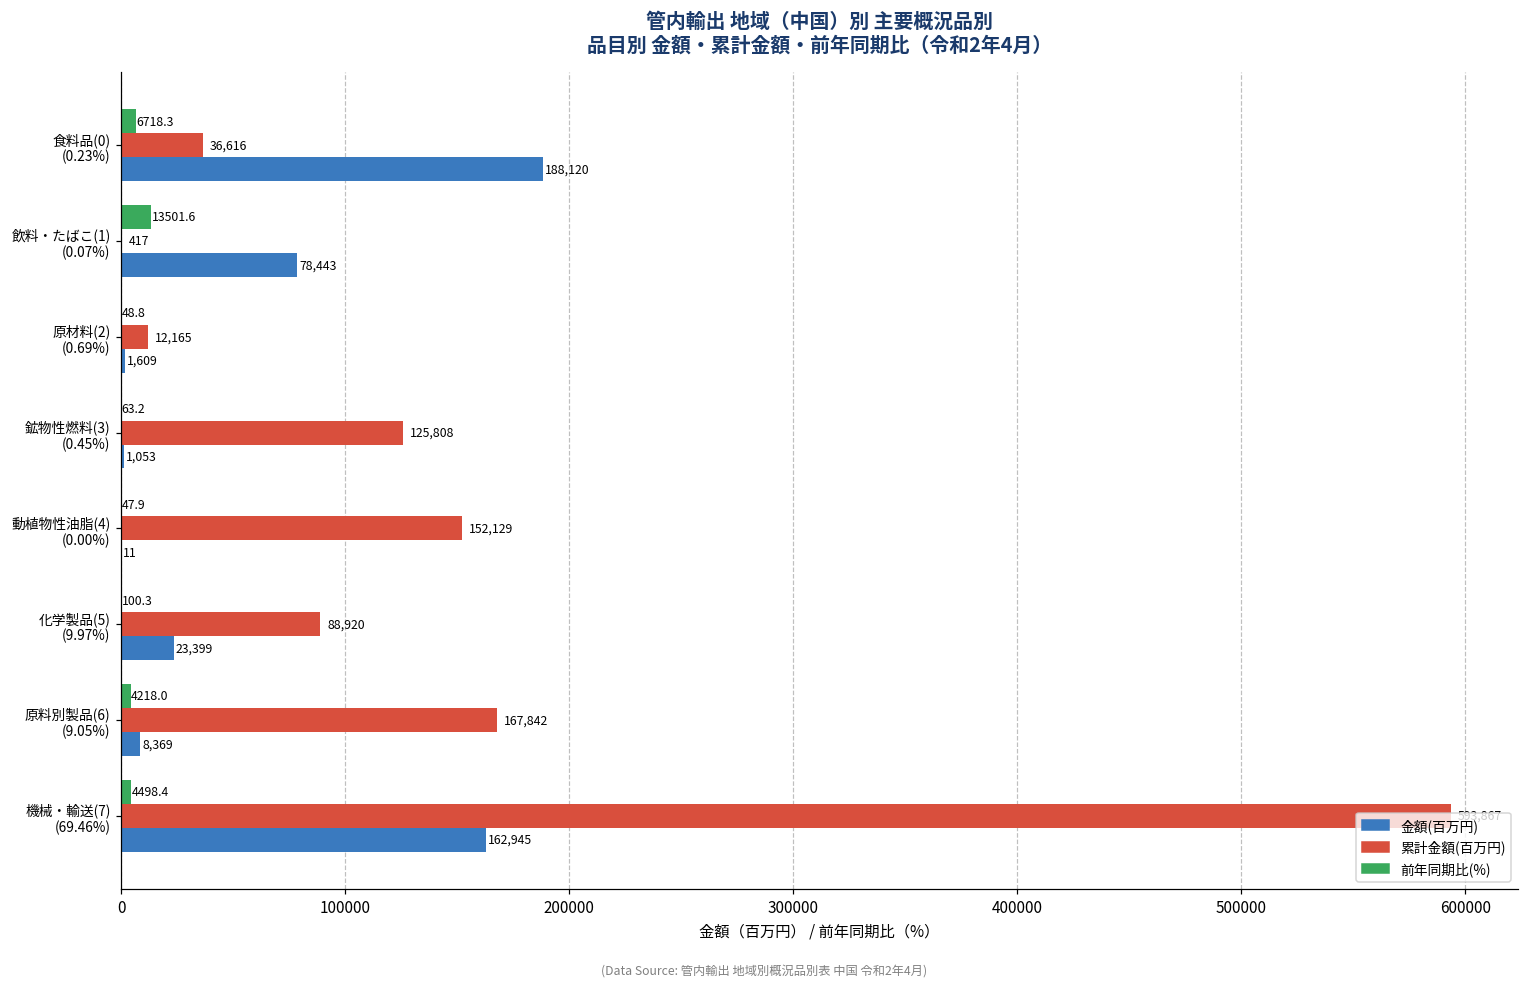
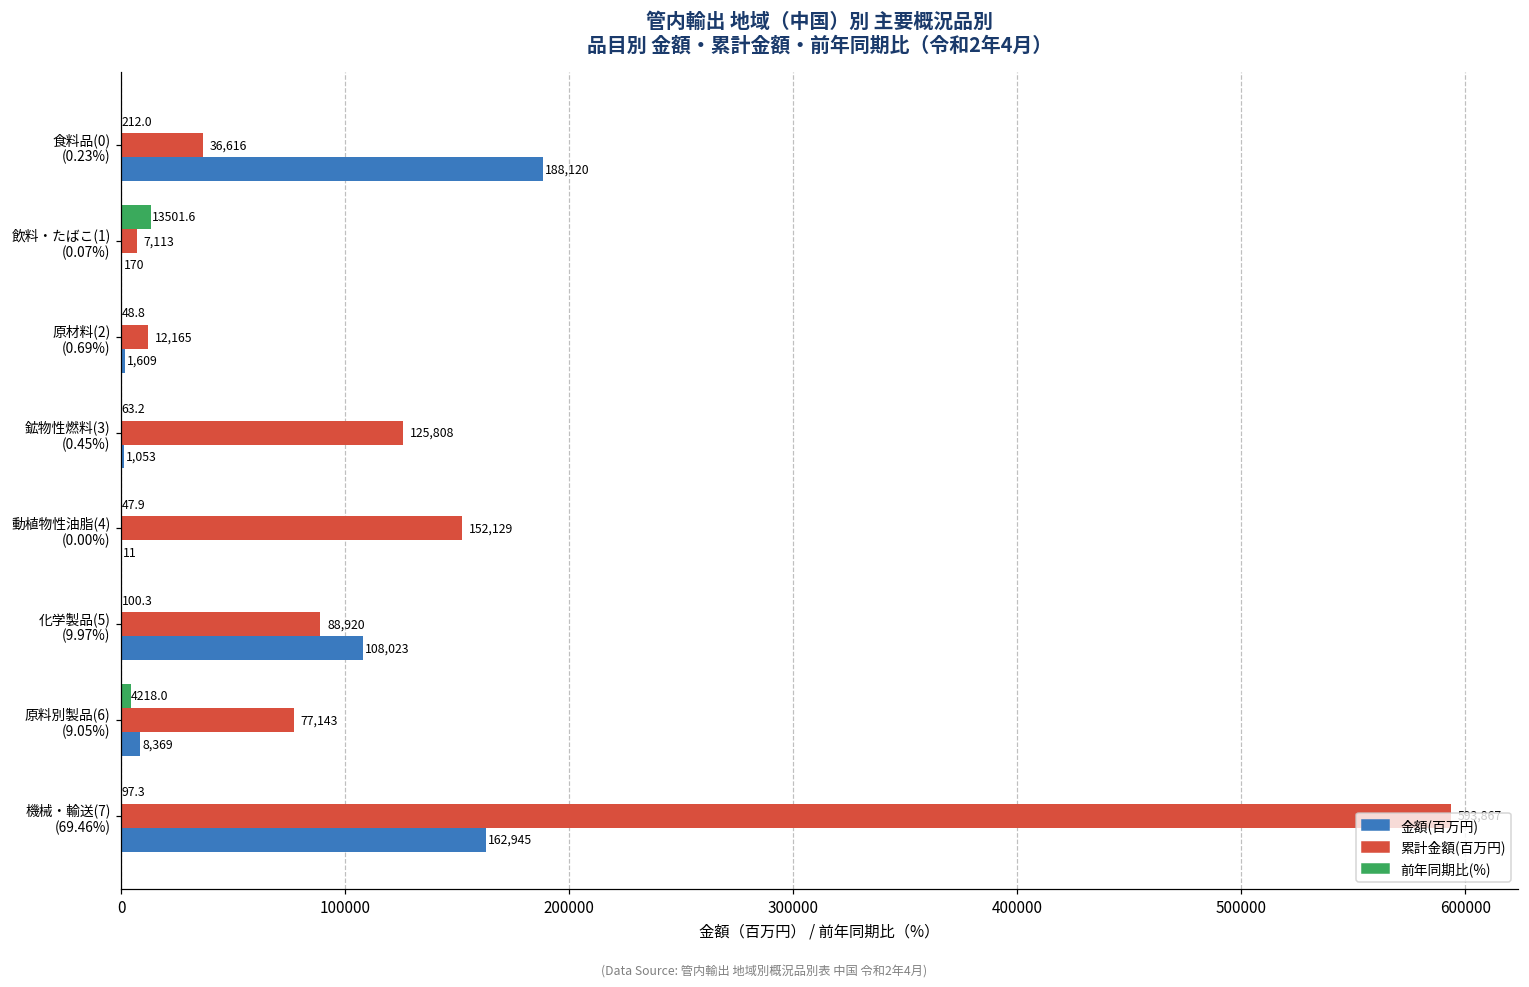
  {
    "金額(百万円)": {
      "食料品(0) (0.23%)": "188,120",
-     "飲料・たばこ(1) (0.07%)": "78,443",
+     "飲料・たばこ(1) (0.07%)": "170",
      "原材料(2) (0.69%)": "1,609",
      "鉱物性燃料(3) (0.45%)": "1,053",
      "動植物性油脂(4) (0.00%)": "11",
-     "化学製品(5) (9.97%)": "23,399",
+     "化学製品(5) (9.97%)": "108,023",
      "原料別製品(6) (9.05%)": "8,369",
      "機械・輸送(7) (69.46%)": "162,945"
    },
    "累計金額(百万円)": {
      "食料品(0) (0.23%)": "36,616",
-     "飲料・たばこ(1) (0.07%)": "417",
+     "飲料・たばこ(1) (0.07%)": "7,113",
      "原材料(2) (0.69%)": "12,165",
      "鉱物性燃料(3) (0.45%)": "125,808",
      "動植物性油脂(4) (0.00%)": "152,129",
      "化学製品(5) (9.97%)": "88,920",
-     "原料別製品(6) (9.05%)": "167,842"
+     "原料別製品(6) (9.05%)": "77,143"
    },
    "前年同期比(%)": {
-     "食料品(0) (0.23%)": "6718.3",
+     "食料品(0) (0.23%)": "212.0",
      "飲料・たばこ(1) (0.07%)": "13501.6",
      "原材料(2) (0.69%)": "48.8",
      "鉱物性燃料(3) (0.45%)": "63.2",
      "動植物性油脂(4) (0.00%)": "47.9",
      "化学製品(5) (9.97%)": "100.3",
      "原料別製品(6) (9.05%)": "4218.0",
-     "機械・輸送(7) (69.46%)": "4498.4"
+     "機械・輸送(7) (69.46%)": "97.3"
    }
  }
